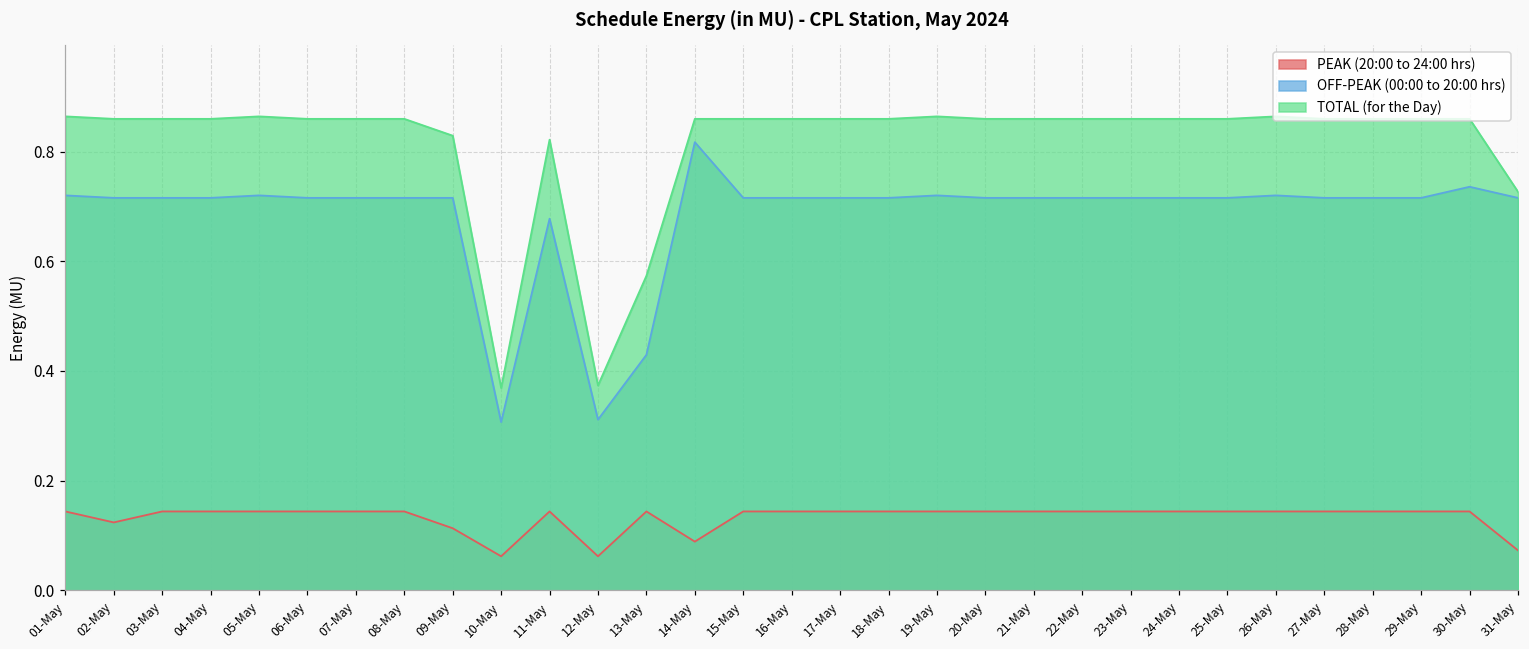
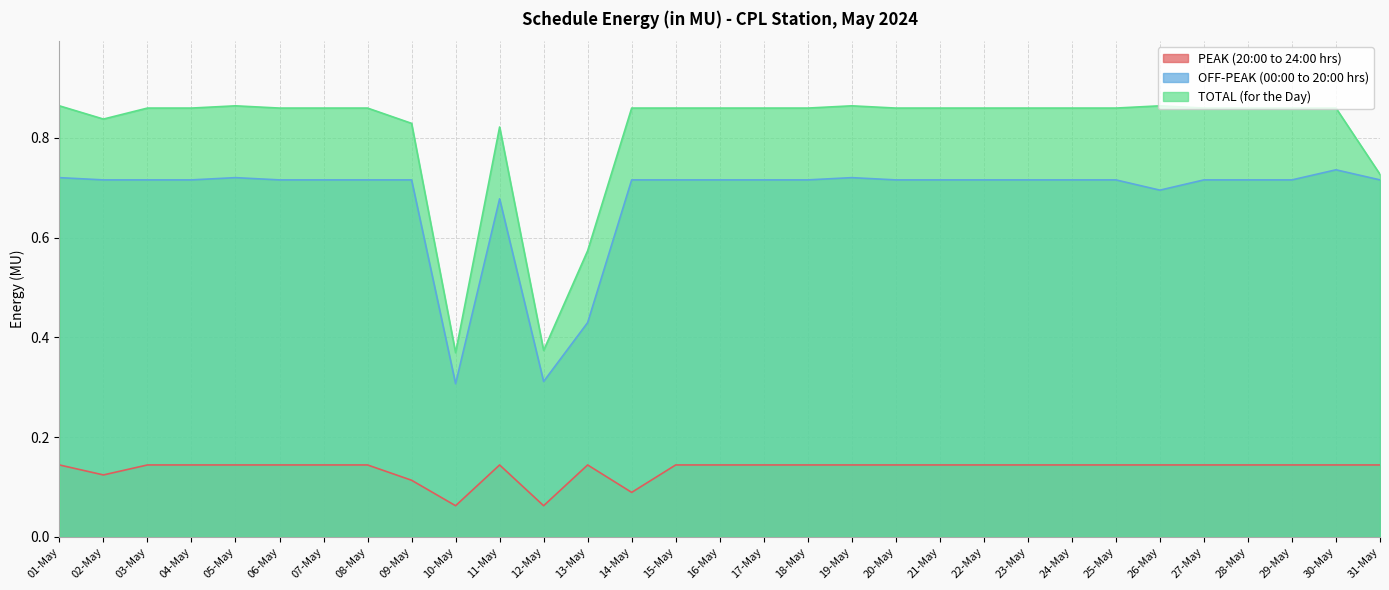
  {
    "PEAK (20:00 to 24:00 hrs)": {
      "01-May": 0.14,
      "02-May": 0.12,
      "03-May": 0.14,
      "04-May": 0.14,
      "05-May": 0.14,
      "06-May": 0.14,
      "07-May": 0.14,
      "08-May": 0.14,
      "09-May": 0.11,
      "10-May": 0.06,
      "11-May": 0.14,
      "12-May": 0.06,
      "13-May": 0.14,
      "14-May": 0.09,
      "15-May": 0.14,
      "16-May": 0.14,
      "17-May": 0.14,
      "18-May": 0.14,
      "19-May": 0.14,
      "20-May": 0.14,
      "21-May": 0.14,
      "22-May": 0.14,
      "23-May": 0.14,
      "24-May": 0.14,
      "25-May": 0.14,
      "26-May": 0.14,
      "27-May": 0.14,
      "28-May": 0.14,
      "29-May": 0.14,
      "30-May": 0.14,
-     "31-May": 0.07
+     "31-May": 0.14
    },
    "OFF-PEAK (00:00 to 20:00 hrs)": {
      "01-May": 0.72,
      "02-May": 0.72,
      "03-May": 0.72,
      "04-May": 0.72,
      "05-May": 0.72,
      "06-May": 0.72,
      "07-May": 0.72,
      "08-May": 0.72,
      "09-May": 0.72,
      "10-May": 0.31,
      "11-May": 0.68,
      "12-May": 0.31,
      "13-May": 0.43,
-     "14-May": 0.82,
+     "14-May": 0.72,
      "15-May": 0.72,
      "16-May": 0.72,
      "17-May": 0.72,
      "18-May": 0.72,
      "19-May": 0.72,
      "20-May": 0.72,
      "21-May": 0.72,
      "22-May": 0.72,
      "23-May": 0.72,
      "24-May": 0.72,
      "25-May": 0.72,
-     "26-May": 0.72,
+     "26-May": 0.69,
      "27-May": 0.72,
      "28-May": 0.72,
      "29-May": 0.72,
      "30-May": 0.74,
      "31-May": 0.72
    },
    "TOTAL (for the Day)": {
      "01-May": 0.86,
-     "02-May": 0.86,
+     "02-May": 0.84,
      "03-May": 0.86,
      "04-May": 0.86,
      "05-May": 0.86,
      "06-May": 0.86,
      "07-May": 0.86,
      "08-May": 0.86,
      "09-May": 0.83,
      "10-May": 0.37,
      "11-May": 0.82,
      "12-May": 0.37,
      "13-May": 0.57,
      "14-May": 0.86,
      "15-May": 0.86,
      "16-May": 0.86,
      "17-May": 0.86,
      "18-May": 0.86,
      "19-May": 0.86,
      "20-May": 0.86,
      "21-May": 0.86,
      "22-May": 0.86,
      "23-May": 0.86,
      "24-May": 0.86,
      "25-May": 0.86,
      "31-May": 0.73
    }
  }
